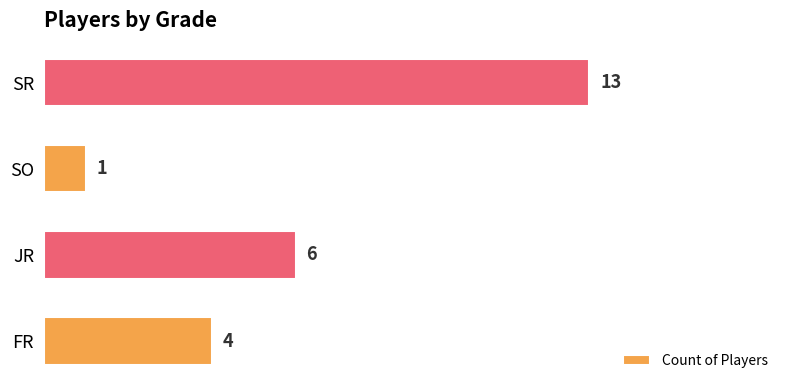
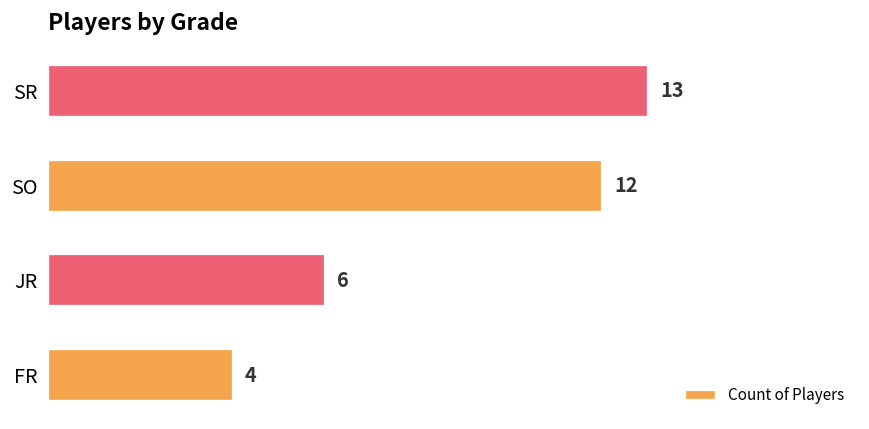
  {
    "SR": 13,
-   "SO": 1,
+   "SO": 12,
    "JR": 6,
    "FR": 4
  }
